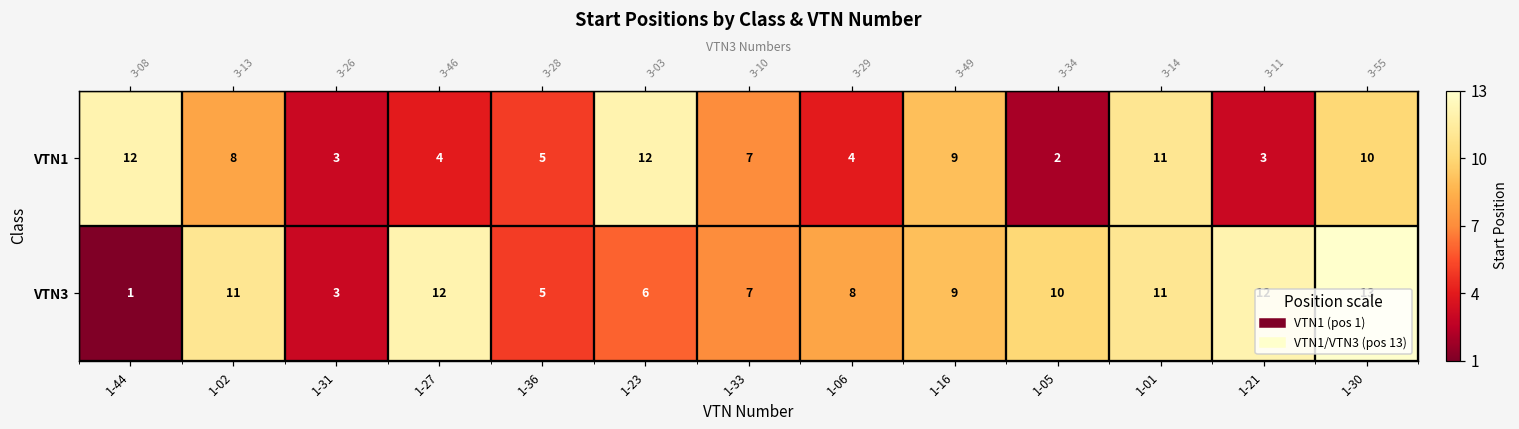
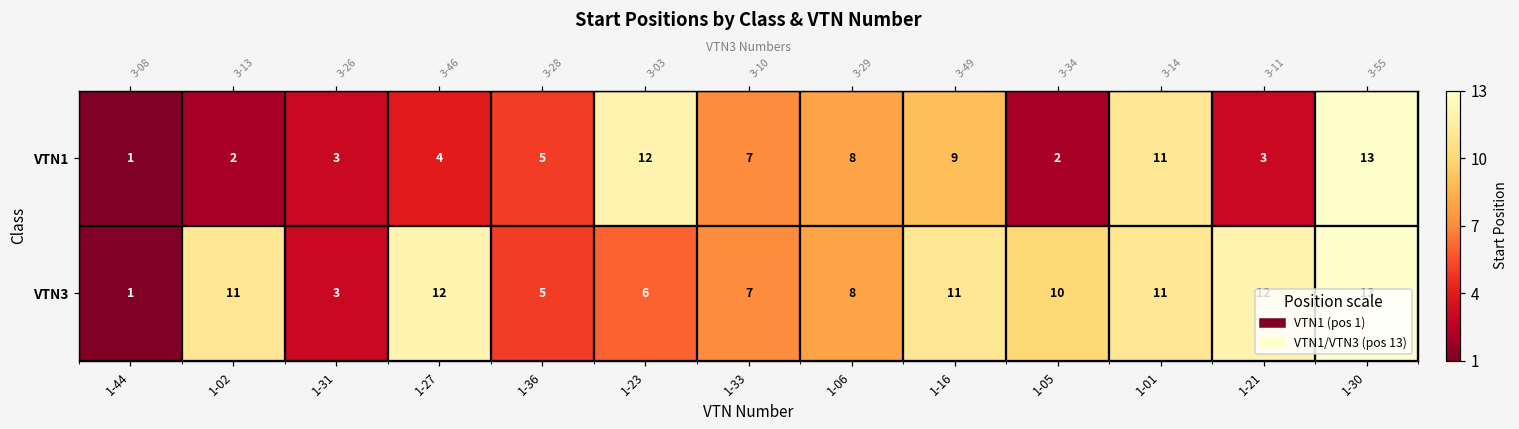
  {
    "VTN1": {
-     "1-44": 12,
-     "1-02": 8,
+     "1-44": 1,
+     "1-02": 2,
      "1-31": 3,
      "1-27": 4,
      "1-36": 5,
      "1-23": 12,
      "1-33": 7,
-     "1-06": 4,
+     "1-06": 8,
      "1-16": 9,
      "1-05": 2,
      "1-01": 11,
      "1-21": 3,
-     "1-30": 10
+     "1-30": 13
    },
    "VTN3": {
      "1-44": 1,
      "1-02": 11,
      "1-31": 3,
      "1-27": 12,
      "1-36": 5,
      "1-23": 6,
      "1-33": 7,
      "1-06": 8,
-     "1-16": 9,
+     "1-16": 11,
      "1-05": 10,
      "1-01": 11
    }
  }
